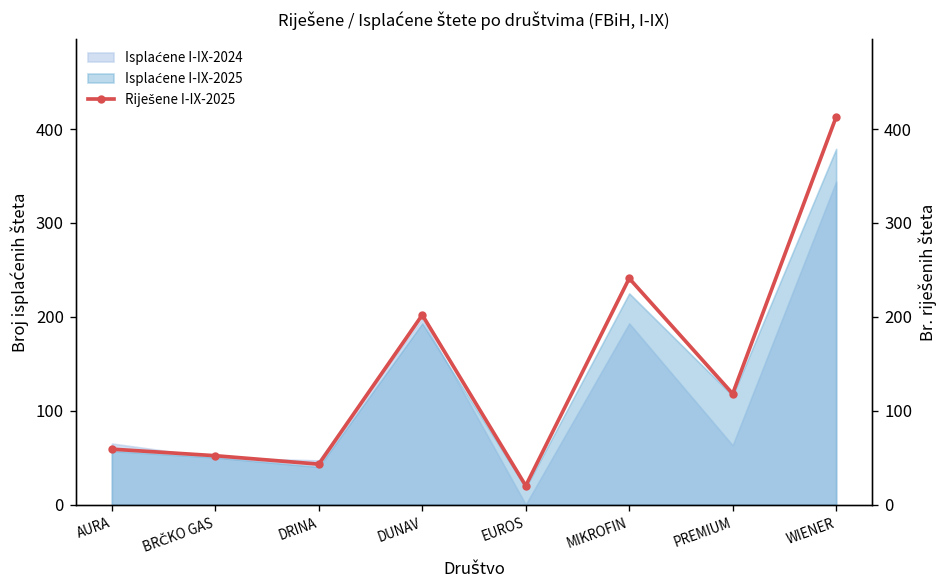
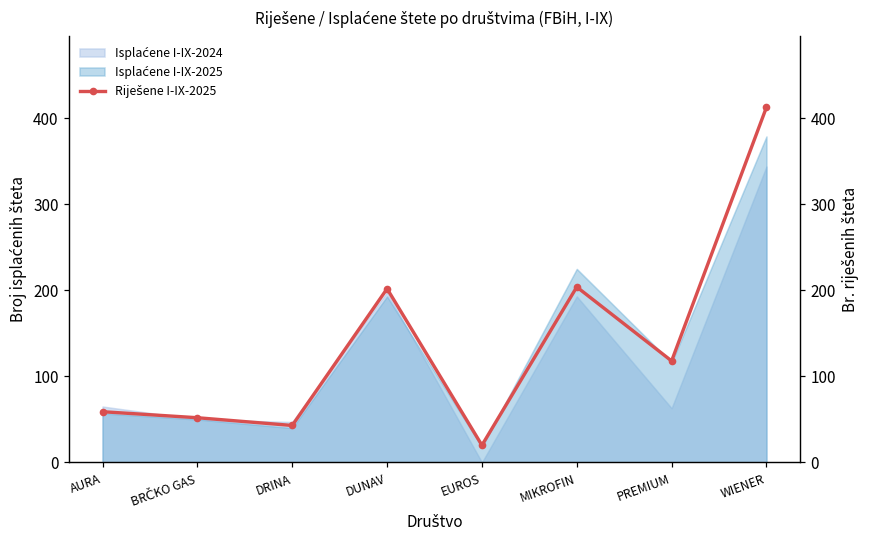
  {
    "Riješene I-IX-2025": {
      "AURA": 60,
      "BRČKO GAS": 50,
      "DRINA": 40,
      "DUNAV": 200,
      "EUROS": 20,
-     "MIKROFIN": 240,
+     "MIKROFIN": 200,
      "PREMIUM": 120,
      "WIENER": 410
    }
  }
